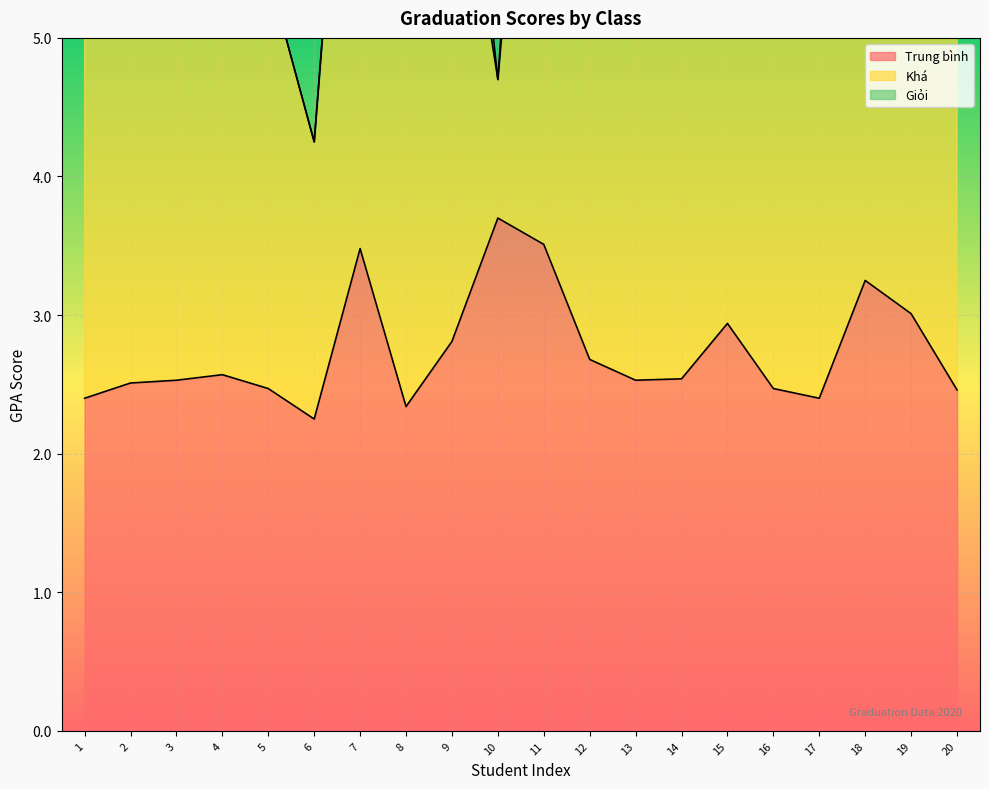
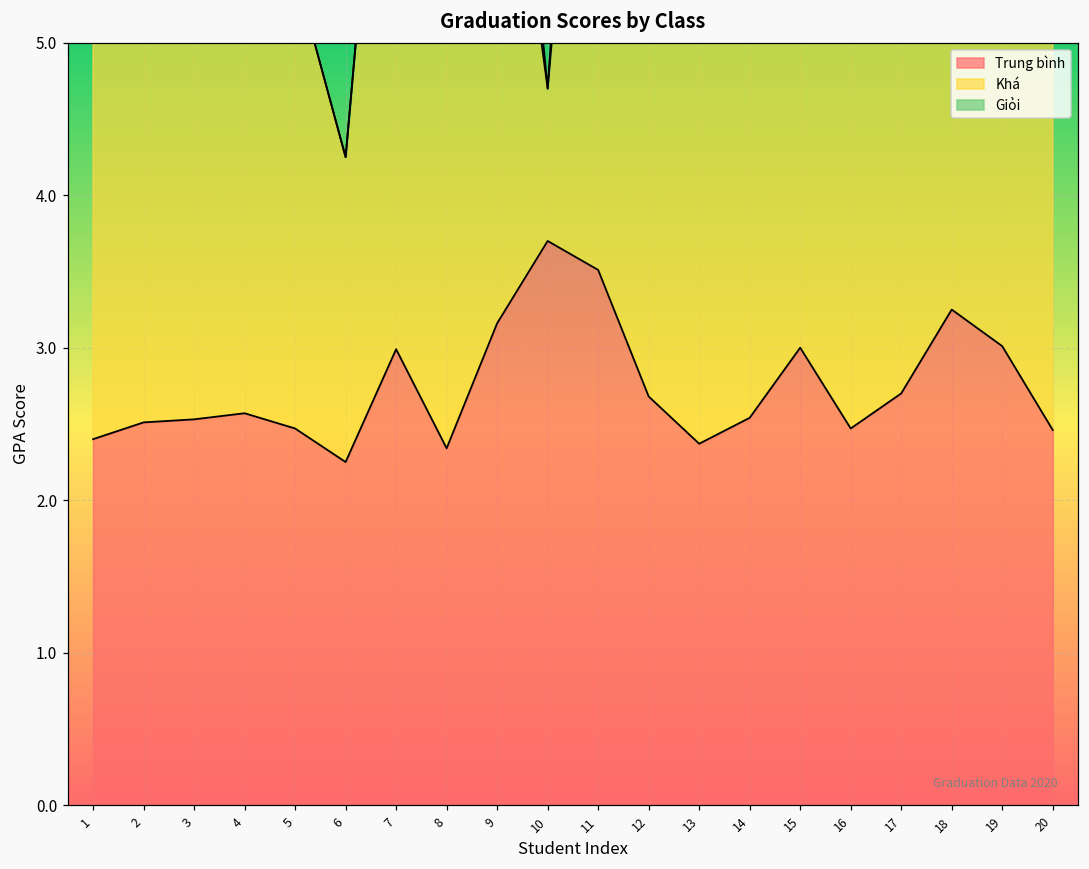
  {
    "Trung bình": {
      "1": 2.40,
      "2": 2.51,
      "3": 2.53,
      "4": 2.57,
      "5": 2.47,
      "6": 2.25,
-     "7": 3.48,
+     "7": 2.99,
      "8": 2.34,
-     "9": 2.81,
+     "9": 3.16,
      "10": 3.70,
      "11": 3.51,
      "12": 2.68,
-     "13": 2.53,
+     "13": 2.37,
      "14": 2.54,
-     "15": 2.94,
+     "15": 3.00,
      "16": 2.47,
-     "17": 2.4,
+     "17": 2.7,
      "18": 3.25,
      "19": 3.01,
      "20": 2.46
    }
  }
